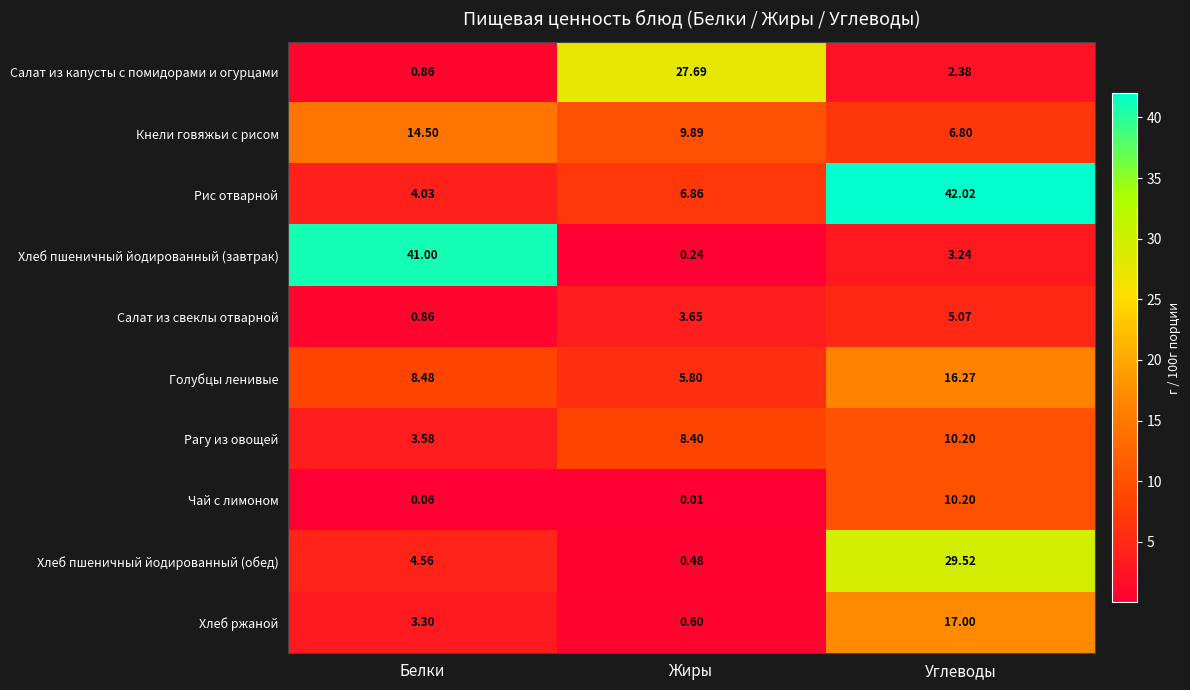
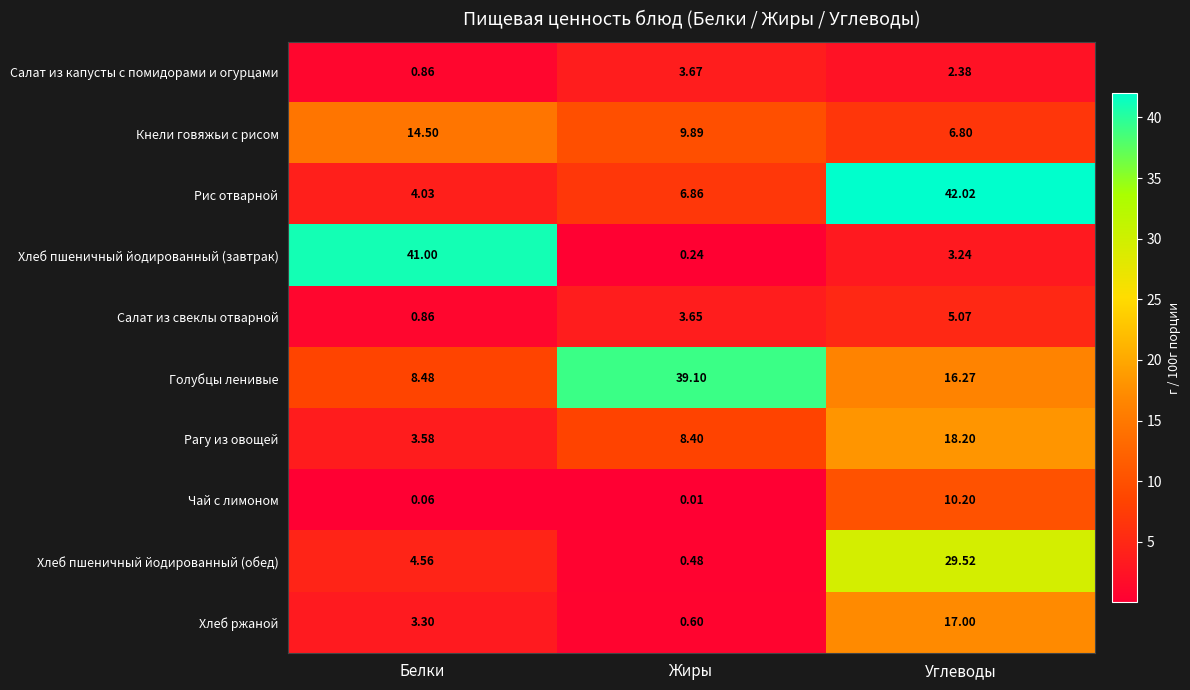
  {
    "Салат из капусты с помидорами и огурцами": {
      "Белки": 0.86,
-     "Жиры": 27.69,
+     "Жиры": 3.67,
      "Углеводы": 2.38
    },
    "Кнели говяжьи с рисом": {
      "Белки": 14.50,
      "Жиры": 9.89,
      "Углеводы": 6.80
    },
    "Рис отварной": {
      "Белки": 4.03,
      "Жиры": 6.86,
      "Углеводы": 42.02
    },
    "Хлеб пшеничный йодированный (завтрак)": {
      "Белки": 41.00,
      "Жиры": 0.24,
      "Углеводы": 3.24
    },
    "Салат из свеклы отварной": {
      "Белки": 0.86,
      "Жиры": 3.65,
      "Углеводы": 5.07
    },
    "Голубцы ленивые": {
      "Белки": 8.48,
-     "Жиры": 5.80,
+     "Жиры": 39.10,
      "Углеводы": 16.27
    },
    "Рагу из овощей": {
      "Белки": 3.58,
      "Жиры": 8.40,
-     "Углеводы": 10.20
+     "Углеводы": 18.20
    },
    "Чай с лимоном": {
      "Белки": 0.06,
      "Жиры": 0.01,
      "Углеводы": 10.20
    },
    "Хлеб пшеничный йодированный (обед)": {
      "Белки": 4.56,
      "Жиры": 0.48,
      "Углеводы": 29.52
    },
    "Хлеб ржаной": {
      "Белки": 3.30,
      "Жиры": 0.60,
      "Углеводы": 17.00
    }
  }
